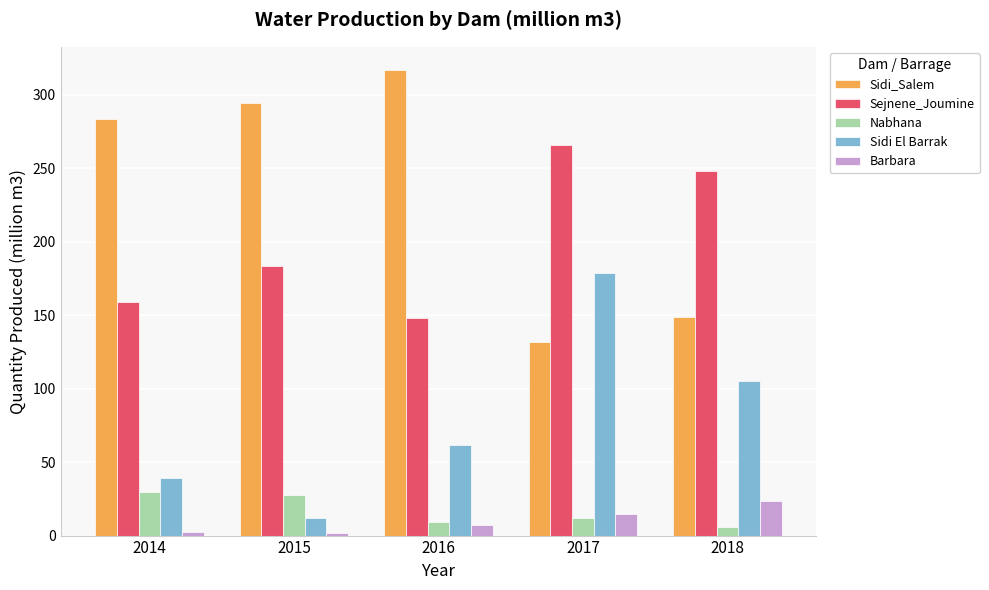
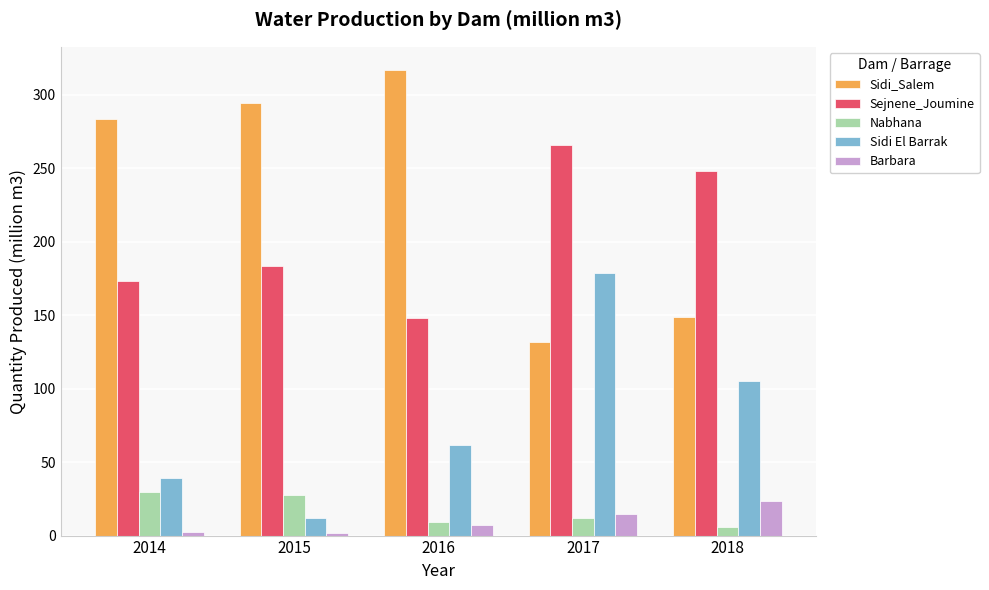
  {
    "Sidi_Salem": {
      "2014": 284,
      "2015": 294,
      "2016": 317,
      "2017": 132,
      "2018": 149
    },
    "Sejnene_Joumine": {
-     "2014": 159,
+     "2014": 173,
      "2015": 183,
      "2016": 148,
      "2017": 265,
      "2018": 248
    },
    "Nabhana": {
      "2014": 30,
      "2015": 28,
      "2016": 9,
      "2017": 12,
      "2018": 6
    },
    "Sidi El Barrak": {
      "2014": 39,
      "2015": 12,
      "2016": 62,
      "2017": 179,
      "2018": 105
    },
    "Barbara": {
      "2014": 2,
      "2015": 2,
      "2016": 7,
      "2017": 15,
      "2018": 24
    }
  }
